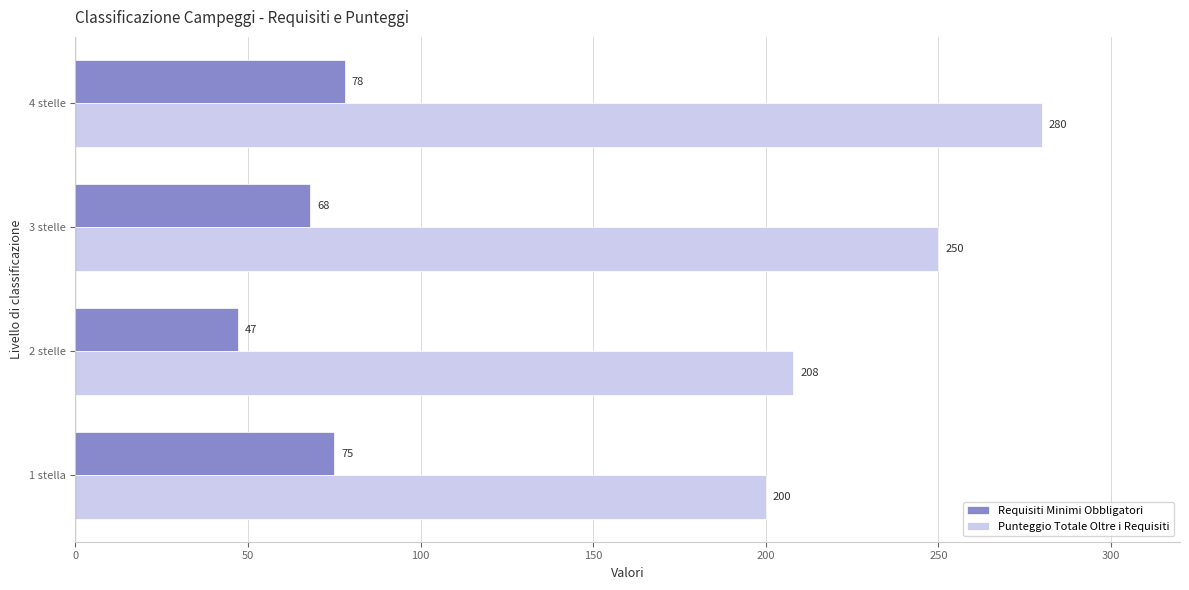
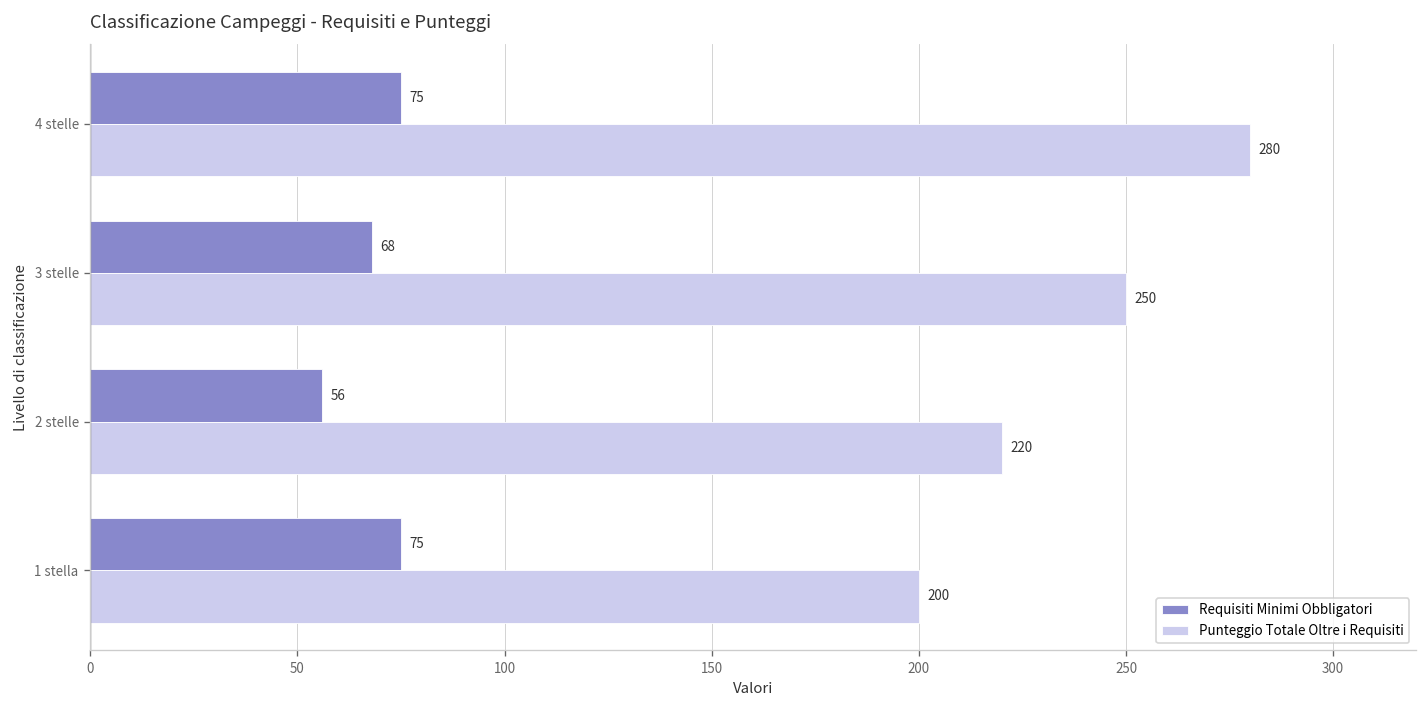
  {
    "Requisiti Minimi Obbligatori": {
-     "4 stelle": 78,
+     "4 stelle": 75,
      "3 stelle": 68,
-     "2 stelle": 47,
+     "2 stelle": 56,
      "1 stella": 75
    },
    "Punteggio Totale Oltre i Requisiti": {
      "4 stelle": 280,
      "3 stelle": 250,
-     "2 stelle": 208,
+     "2 stelle": 220,
      "1 stella": 200
    }
  }
